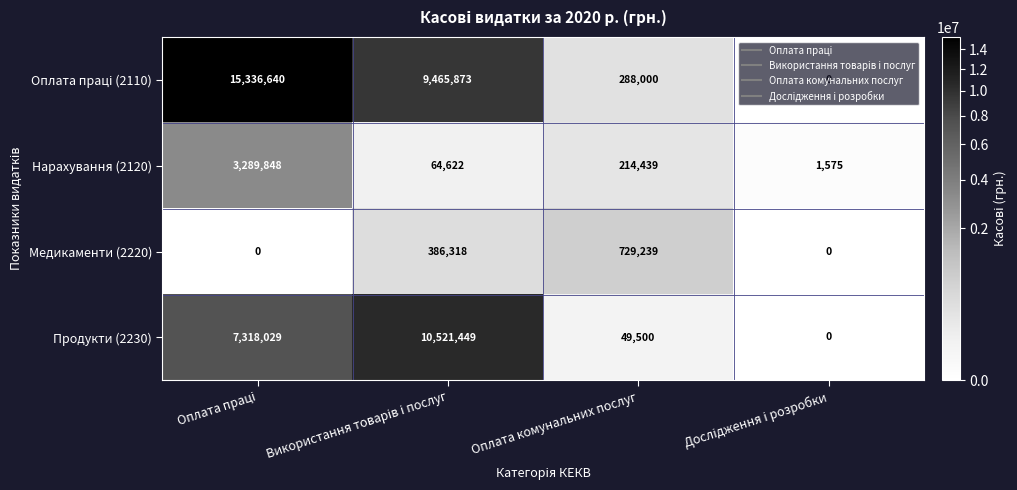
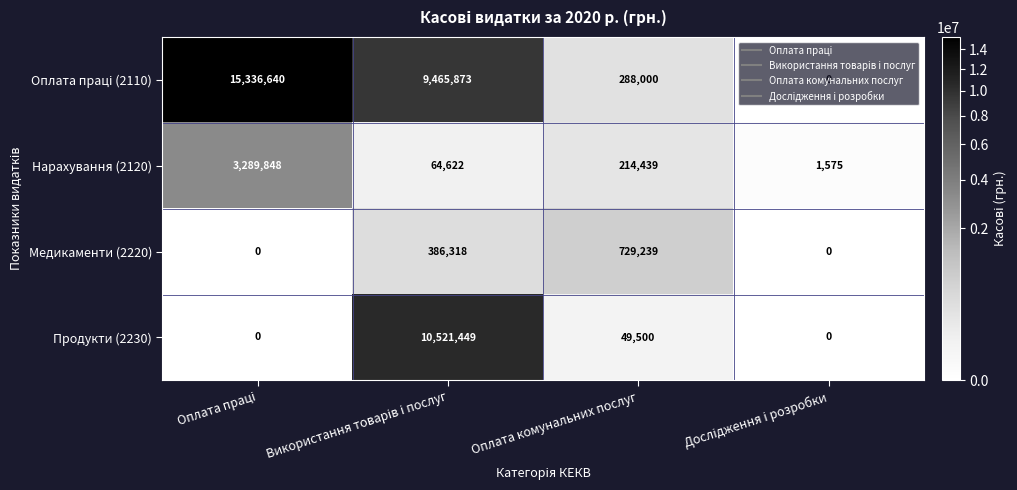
  {
    "Оплата праці (2110)": {
      "Оплата праці": "15,336,640",
      "Використання товарів і послуг": "9,465,873",
      "Оплата комунальних послуг": "288,000"
    },
    "Нарахування (2120)": {
      "Оплата праці": "3,289,848",
      "Використання товарів і послуг": "64,622",
      "Оплата комунальних послуг": "214,439",
      "Дослідження і розробки": "1,575"
    },
    "Медикаменти (2220)": {
      "Оплата праці": "0",
      "Використання товарів і послуг": "386,318",
      "Оплата комунальних послуг": "729,239",
      "Дослідження і розробки": "0"
    },
    "Продукти (2230)": {
-     "Оплата праці": "7,318,029",
+     "Оплата праці": "0",
      "Використання товарів і послуг": "10,521,449",
      "Оплата комунальних послуг": "49,500",
      "Дослідження і розробки": "0"
    }
  }
